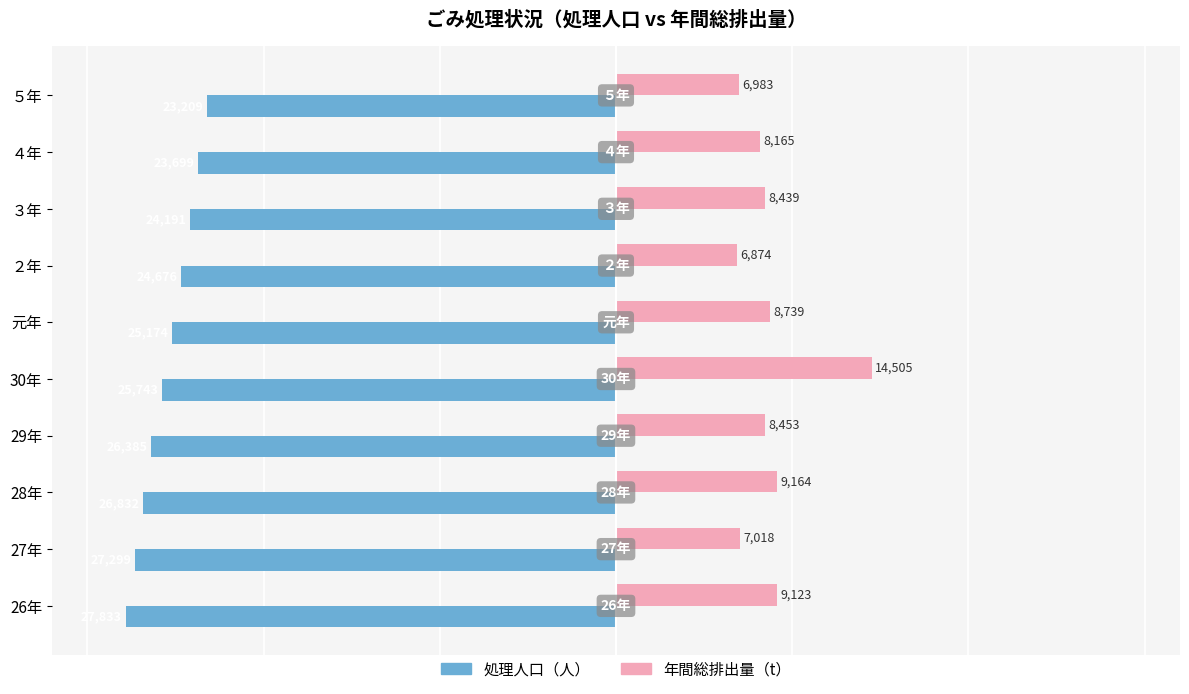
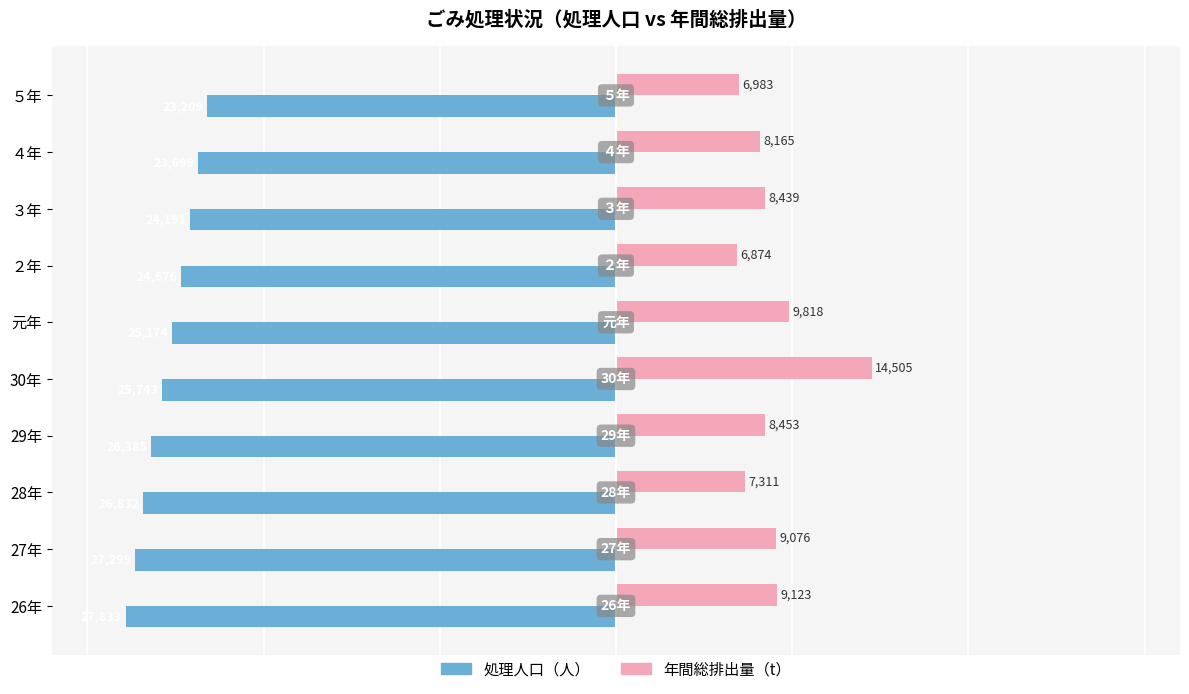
  {
    "年間総排出量（t）": {
      "５年": "6,983",
      "４年": "8,165",
      "３年": "8,439",
      "２年": "6,874",
-     "元年": "8,739",
+     "元年": "9,818",
      "30年": "14,505",
      "29年": "8,453",
-     "28年": "9,164",
-     "27年": "7,018",
+     "28年": "7,311",
+     "27年": "9,076",
      "26年": "9,123"
    }
  }
